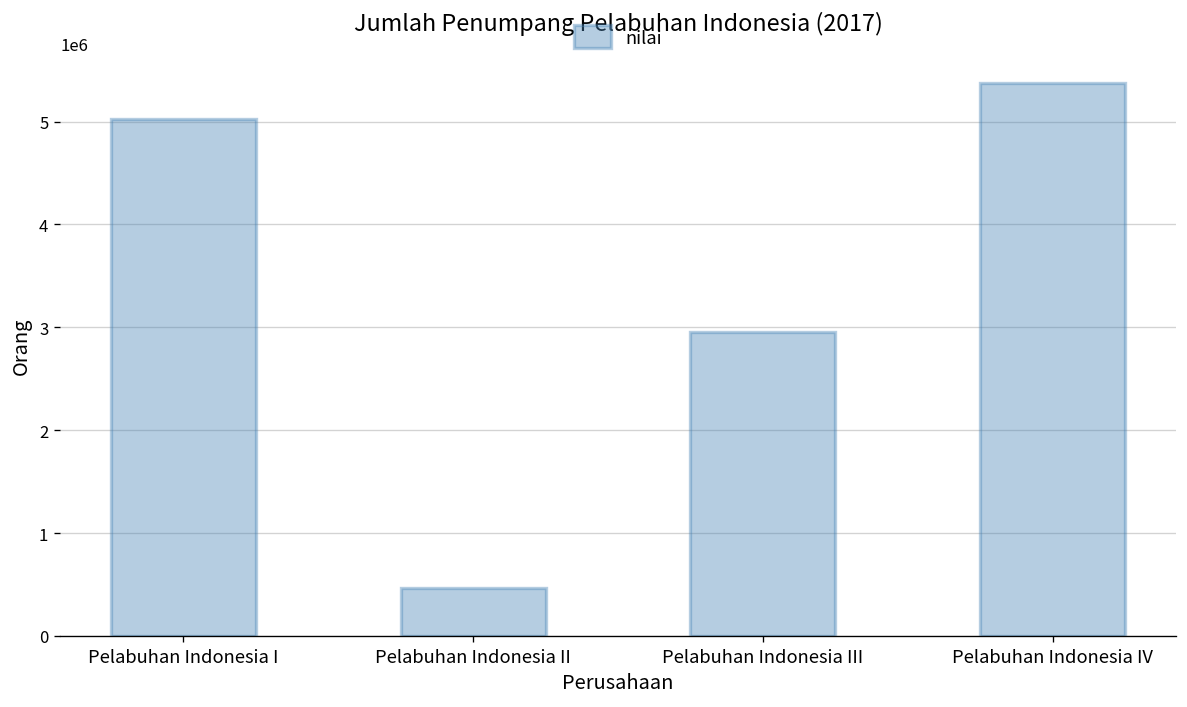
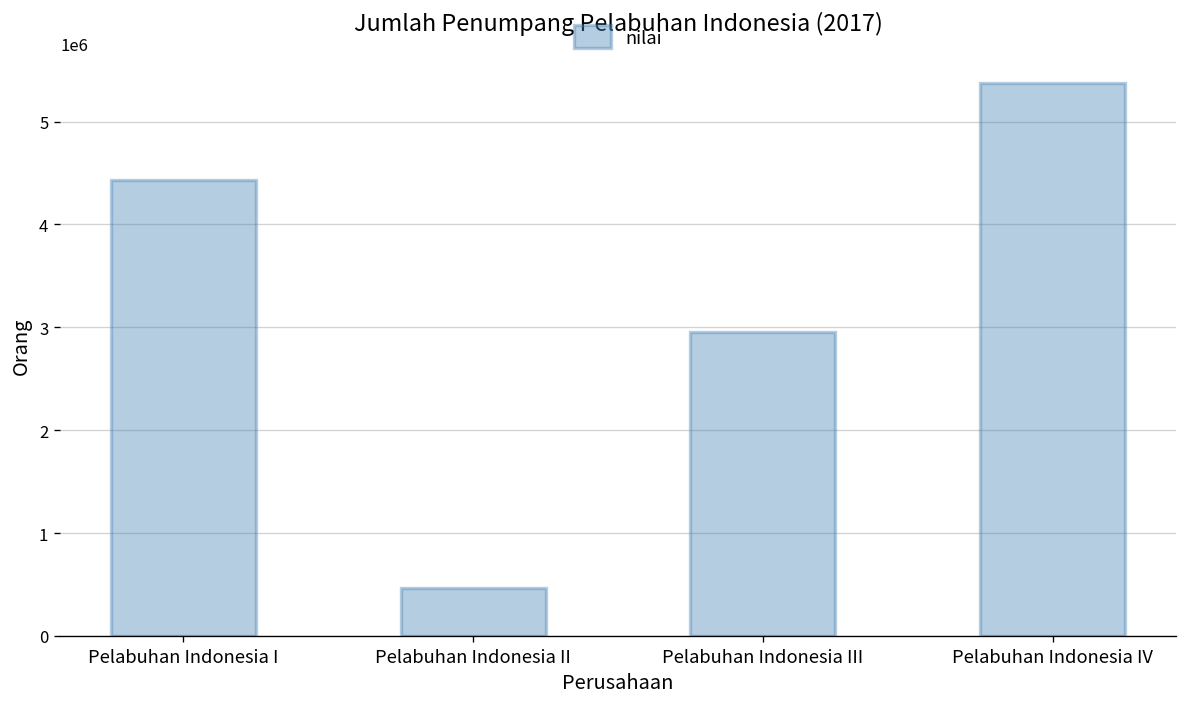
  {
-   "Pelabuhan Indonesia I": 5000000,
+   "Pelabuhan Indonesia I": 4400000,
    "Pelabuhan Indonesia II": 500000,
    "Pelabuhan Indonesia III": 3000000,
    "Pelabuhan Indonesia IV": 5400000
  }
